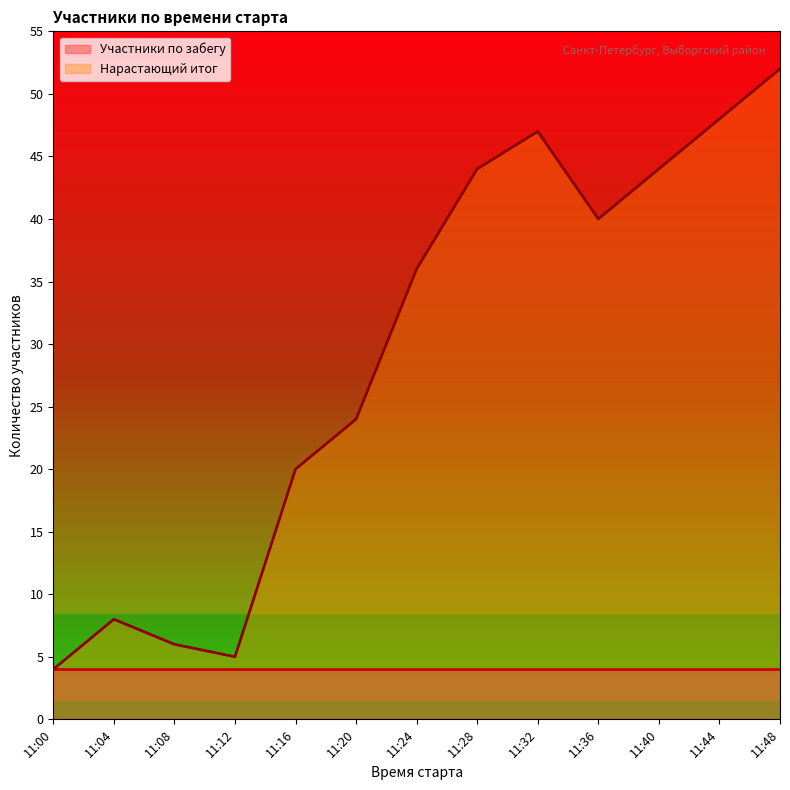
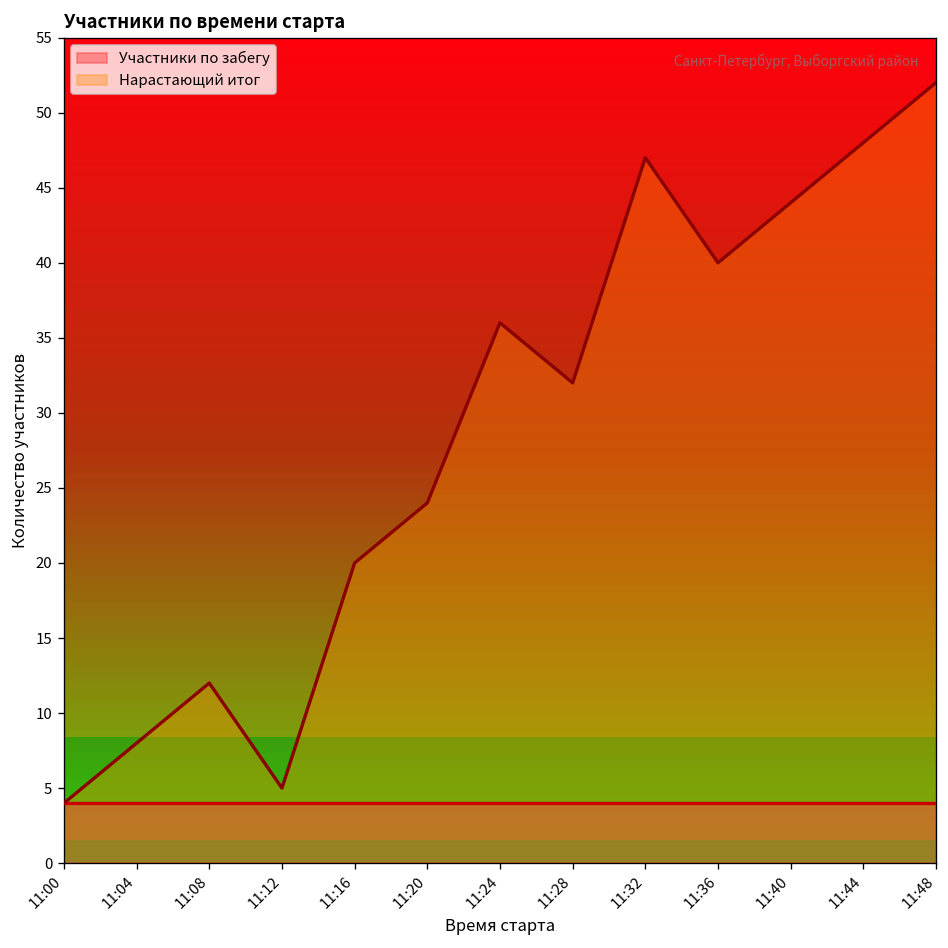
  {
    "Участники по забегу": {
      "11:04": 4,
      "11:08": 4,
      "11:12": 4,
      "11:16": 4,
      "11:20": 4,
      "11:24": 4,
      "11:28": 4,
      "11:32": 4,
      "11:36": 4,
      "11:40": 4,
      "11:44": 4,
      "11:48": 4
    },
    "Нарастающий итог": {
      "11:04": 8,
-     "11:08": 6,
+     "11:08": 12,
      "11:12": 5,
      "11:16": 20,
      "11:20": 24,
      "11:24": 36,
-     "11:28": 44,
+     "11:28": 32,
      "11:32": 47,
      "11:36": 40,
      "11:40": 44,
      "11:44": 48,
      "11:48": 52
    }
  }
